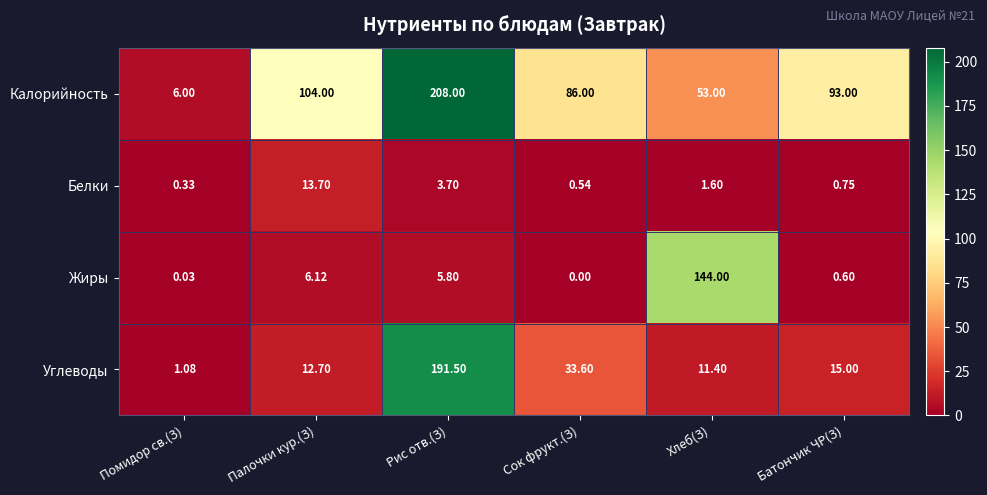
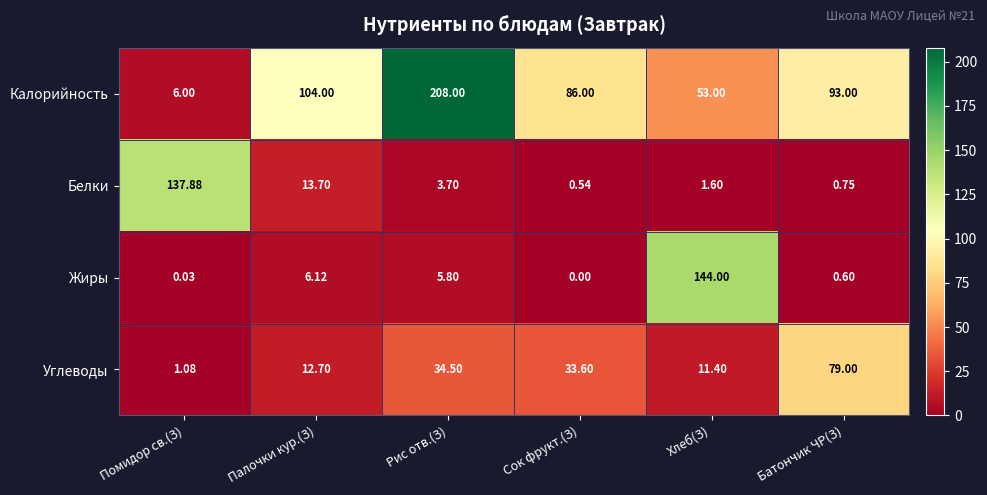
  {
    "Калорийность": {
      "Помидор св.(З)": 6.00,
      "Палочки кур.(З)": 104.00,
      "Рис отв.(З)": 208.00,
      "Сок фрукт.(З)": 86.00,
      "Хлеб(З)": 53.00,
      "Батончик ЧР(З)": 93.00
    },
    "Белки": {
-     "Помидор св.(З)": 0.33,
+     "Помидор св.(З)": 137.88,
      "Палочки кур.(З)": 13.70,
      "Рис отв.(З)": 3.70,
      "Сок фрукт.(З)": 0.54,
      "Хлеб(З)": 1.60,
      "Батончик ЧР(З)": 0.75
    },
    "Жиры": {
      "Помидор св.(З)": 0.03,
      "Палочки кур.(З)": 6.12,
      "Рис отв.(З)": 5.80,
      "Сок фрукт.(З)": 0.00,
      "Хлеб(З)": 144.00,
      "Батончик ЧР(З)": 0.60
    },
    "Углеводы": {
      "Помидор св.(З)": 1.08,
      "Палочки кур.(З)": 12.70,
-     "Рис отв.(З)": 191.50,
+     "Рис отв.(З)": 34.50,
      "Сок фрукт.(З)": 33.60,
      "Хлеб(З)": 11.40,
-     "Батончик ЧР(З)": 15.00
+     "Батончик ЧР(З)": 79.00
    }
  }
